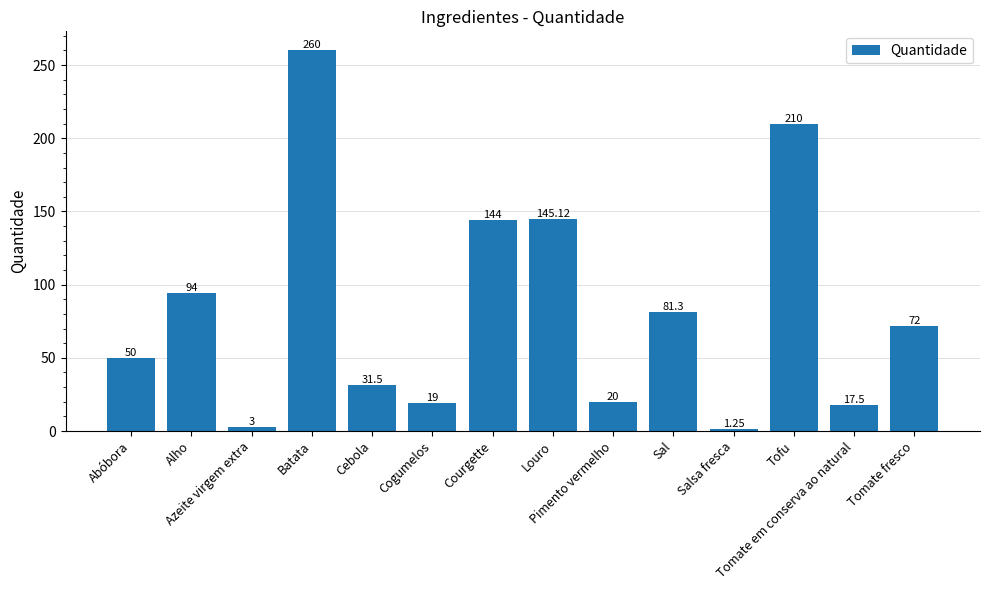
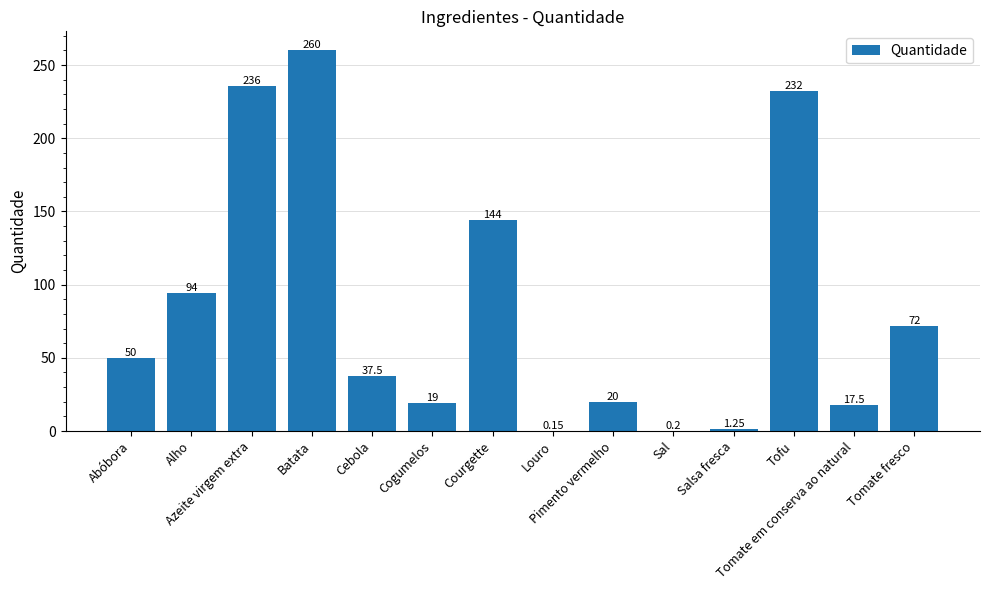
  {
    "Abóbora": 50,
    "Alho": 94,
-   "Azeite virgem extra": 3,
+   "Azeite virgem extra": 236,
    "Batata": 260,
-   "Cebola": 31.5,
+   "Cebola": 37.5,
    "Cogumelos": 19,
    "Courgette": 144,
-   "Louro": 145.12,
+   "Louro": 0.15,
    "Pimento vermelho": 20,
-   "Sal": 81.3,
+   "Sal": 0.2,
    "Salsa fresca": 1.25,
-   "Tofu": 210,
+   "Tofu": 232,
    "Tomate em conserva ao natural": 17.5,
    "Tomate fresco": 72
  }
